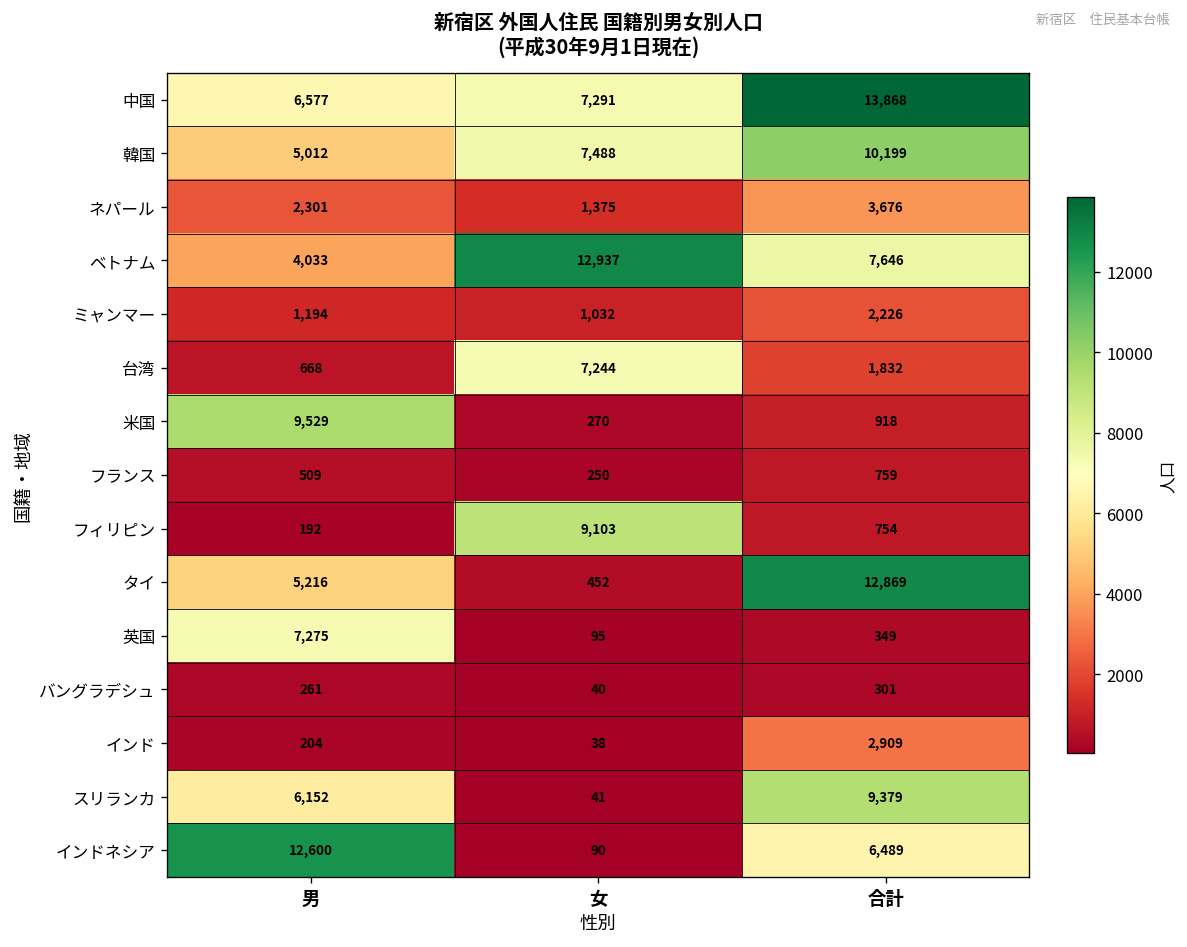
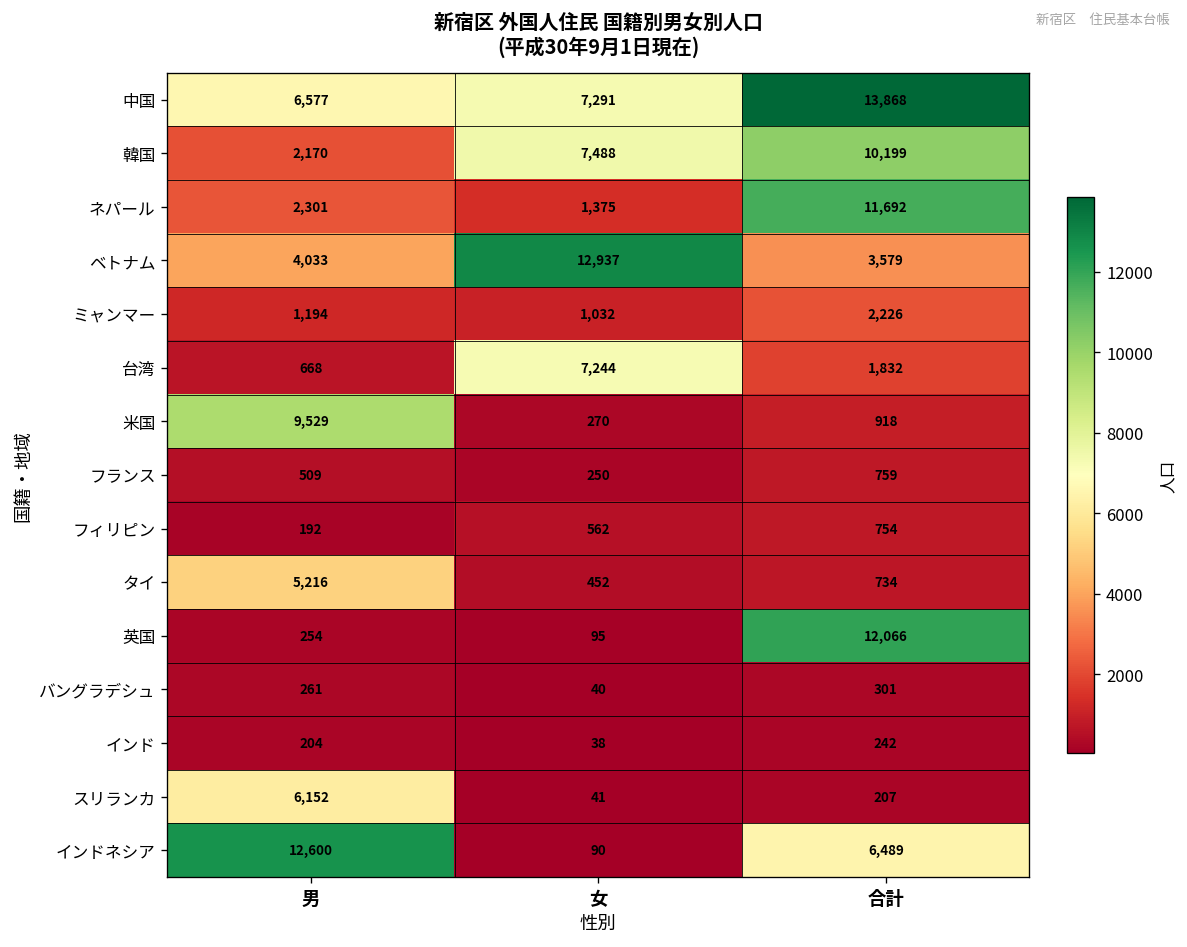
  {
    "中国": {
      "男": "6,577",
      "女": "7,291",
      "合計": "13,868"
    },
    "韓国": {
-     "男": "5,012",
+     "男": "2,170",
      "女": "7,488",
      "合計": "10,199"
    },
    "ネパール": {
      "男": "2,301",
      "女": "1,375",
-     "合計": "3,676"
+     "合計": "11,692"
    },
    "ベトナム": {
      "男": "4,033",
      "女": "12,937",
-     "合計": "7,646"
+     "合計": "3,579"
    },
    "ミャンマー": {
      "男": "1,194",
      "女": "1,032",
      "合計": "2,226"
    },
    "台湾": {
      "男": "668",
      "女": "7,244",
      "合計": "1,832"
    },
    "米国": {
      "男": "9,529",
      "女": "270",
      "合計": "918"
    },
    "フランス": {
      "男": "509",
      "女": "250",
      "合計": "759"
    },
    "フィリピン": {
      "男": "192",
-     "女": "9,103",
+     "女": "562",
      "合計": "754"
    },
    "タイ": {
      "男": "5,216",
      "女": "452",
-     "合計": "12,869"
+     "合計": "734"
    },
    "英国": {
-     "男": "7,275",
+     "男": "254",
      "女": "95",
-     "合計": "349"
+     "合計": "12,066"
    },
    "バングラデシュ": {
      "男": "261",
      "女": "40",
      "合計": "301"
    },
    "インド": {
      "男": "204",
      "女": "38",
-     "合計": "2,909"
+     "合計": "242"
    },
    "スリランカ": {
      "男": "6,152",
      "女": "41",
-     "合計": "9,379"
+     "合計": "207"
    },
    "インドネシア": {
      "男": "12,600",
      "女": "90",
      "合計": "6,489"
    }
  }
